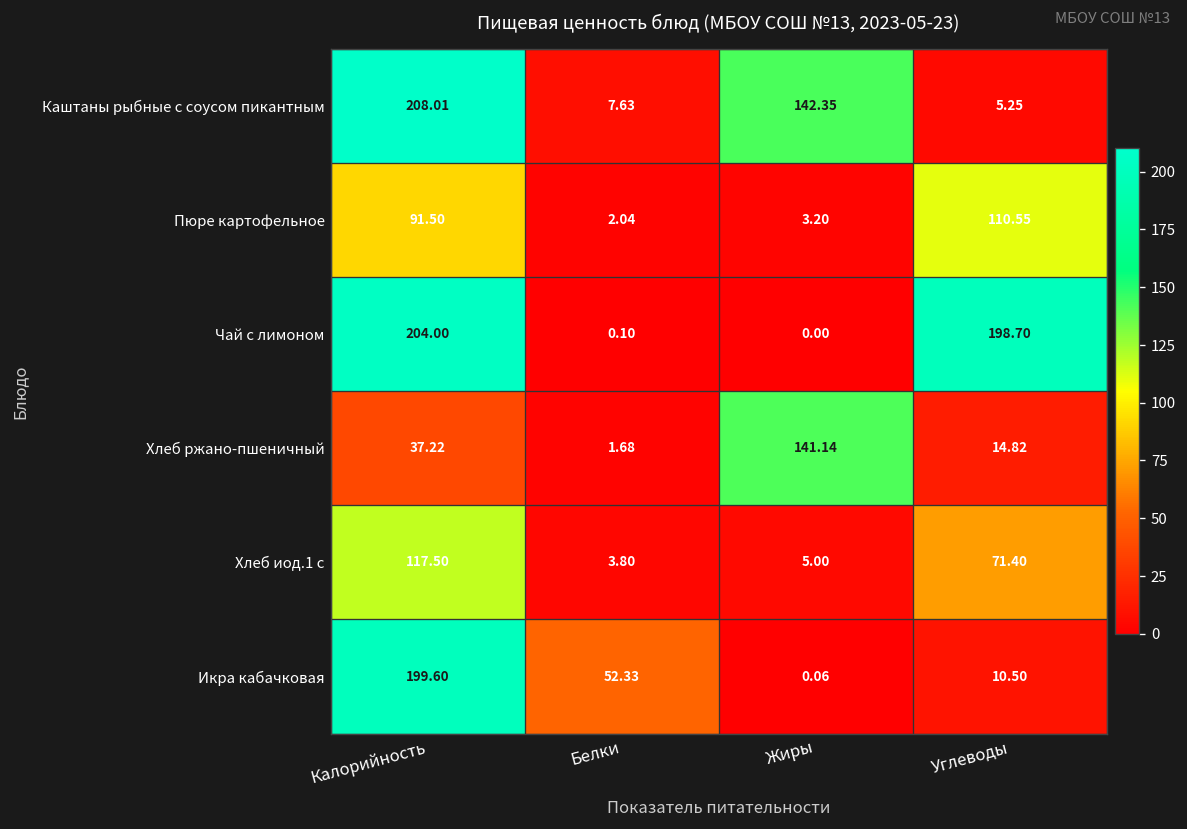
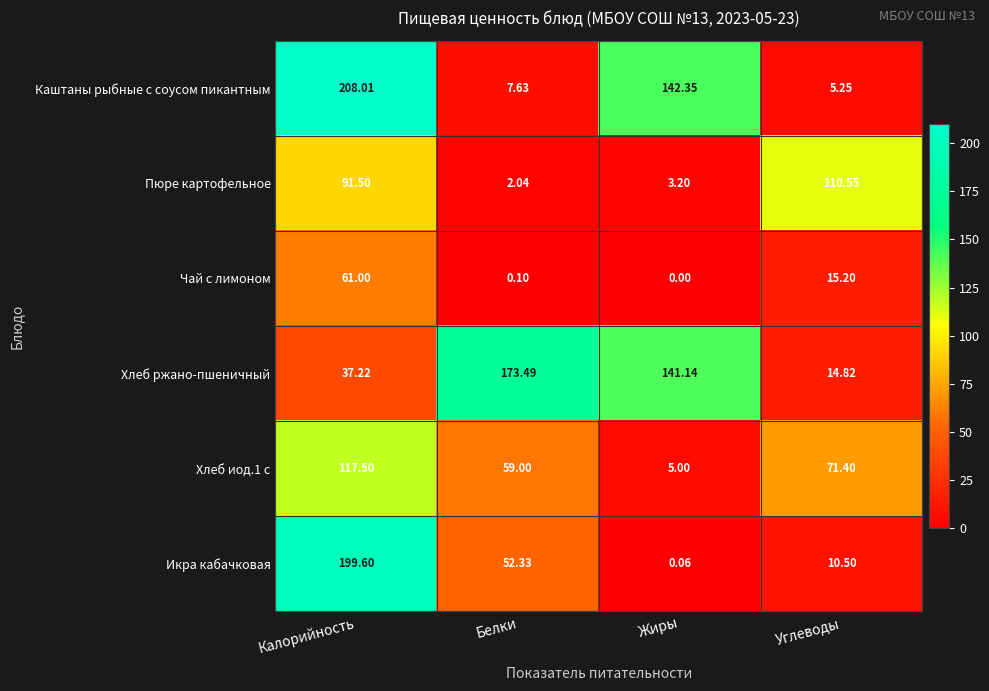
  {
    "Каштаны рыбные с соусом пикантным": {
      "Калорийность": 208.01,
      "Белки": 7.63,
      "Жиры": 142.35,
      "Углеводы": 5.25
    },
    "Пюре картофельное": {
      "Калорийность": 91.50,
      "Белки": 2.04,
      "Жиры": 3.20,
      "Углеводы": 110.55
    },
    "Чай с лимоном": {
-     "Калорийность": 204.00,
+     "Калорийность": 61.00,
      "Белки": 0.10,
      "Жиры": 0.00,
-     "Углеводы": 198.70
+     "Углеводы": 15.20
    },
    "Хлеб ржано-пшеничный": {
      "Калорийность": 37.22,
-     "Белки": 1.68,
+     "Белки": 173.49,
      "Жиры": 141.14,
      "Углеводы": 14.82
    },
    "Хлеб иод.1 с": {
      "Калорийность": 117.50,
-     "Белки": 3.80,
+     "Белки": 59.00,
      "Жиры": 5.00,
      "Углеводы": 71.40
    },
    "Икра кабачковая": {
      "Калорийность": 199.60,
      "Белки": 52.33,
      "Жиры": 0.06,
      "Углеводы": 10.50
    }
  }
